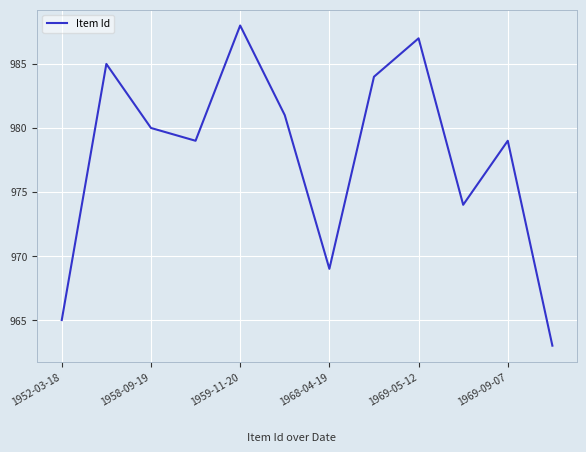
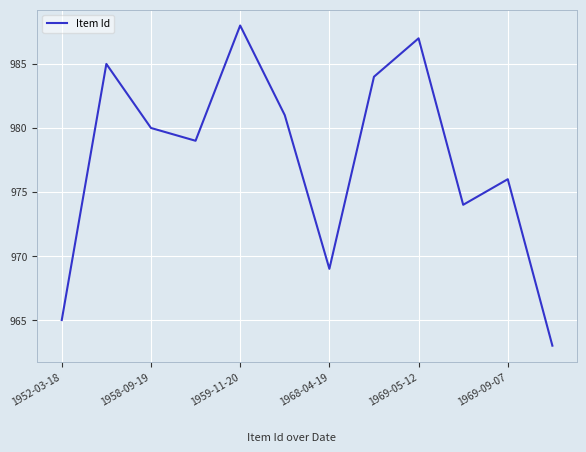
  {
    "1952-03-18": 965,
    "1959-11-20": 988,
-   "1969-09-07": 979
+   "1969-09-07": 976
  }
